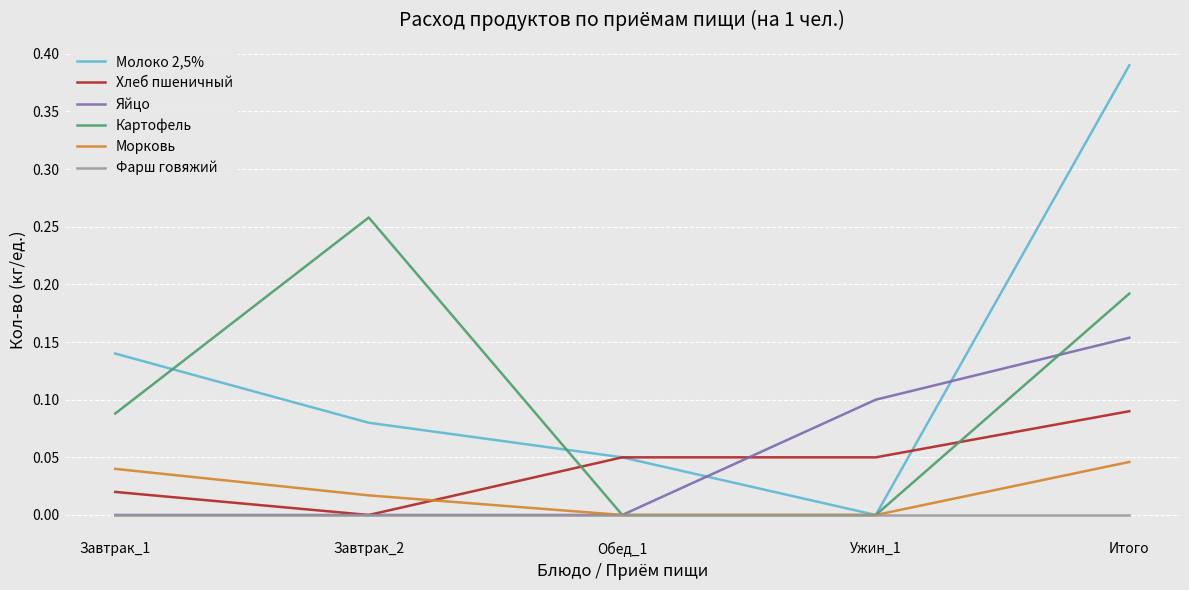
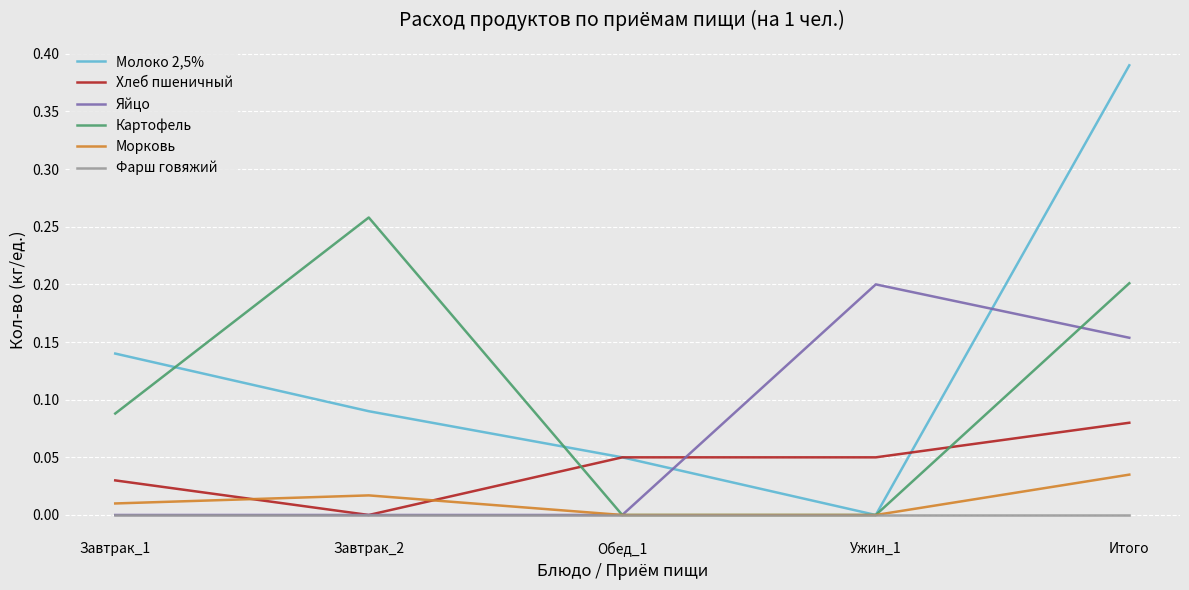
  {
    "Молоко 2,5%": {
      "Завтрак_1": 0.14,
-     "Завтрак_2": 0.08,
+     "Завтрак_2": 0.09,
      "Итого": 0.39
    },
    "Хлеб пшеничный": {
-     "Завтрак_1": 0.02,
+     "Завтрак_1": 0.03,
      "Ужин_1": 0.05,
-     "Итого": 0.09
+     "Итого": 0.08
    },
    "Яйцо": {
-     "Ужин_1": 0.1,
+     "Ужин_1": 0.2,
      "Итого": 0.154
    },
    "Картофель": {
      "Завтрак_1": 0.088,
      "Завтрак_2": 0.258,
-     "Итого": 0.192
+     "Итого": 0.201
    },
    "Морковь": {
-     "Завтрак_1": 0.04,
+     "Завтрак_1": 0.01,
      "Завтрак_2": 0.017,
-     "Итого": 0.046
+     "Итого": 0.035
    },
    "Фарш говяжий": {
      "Итого": 0.000
    }
  }
